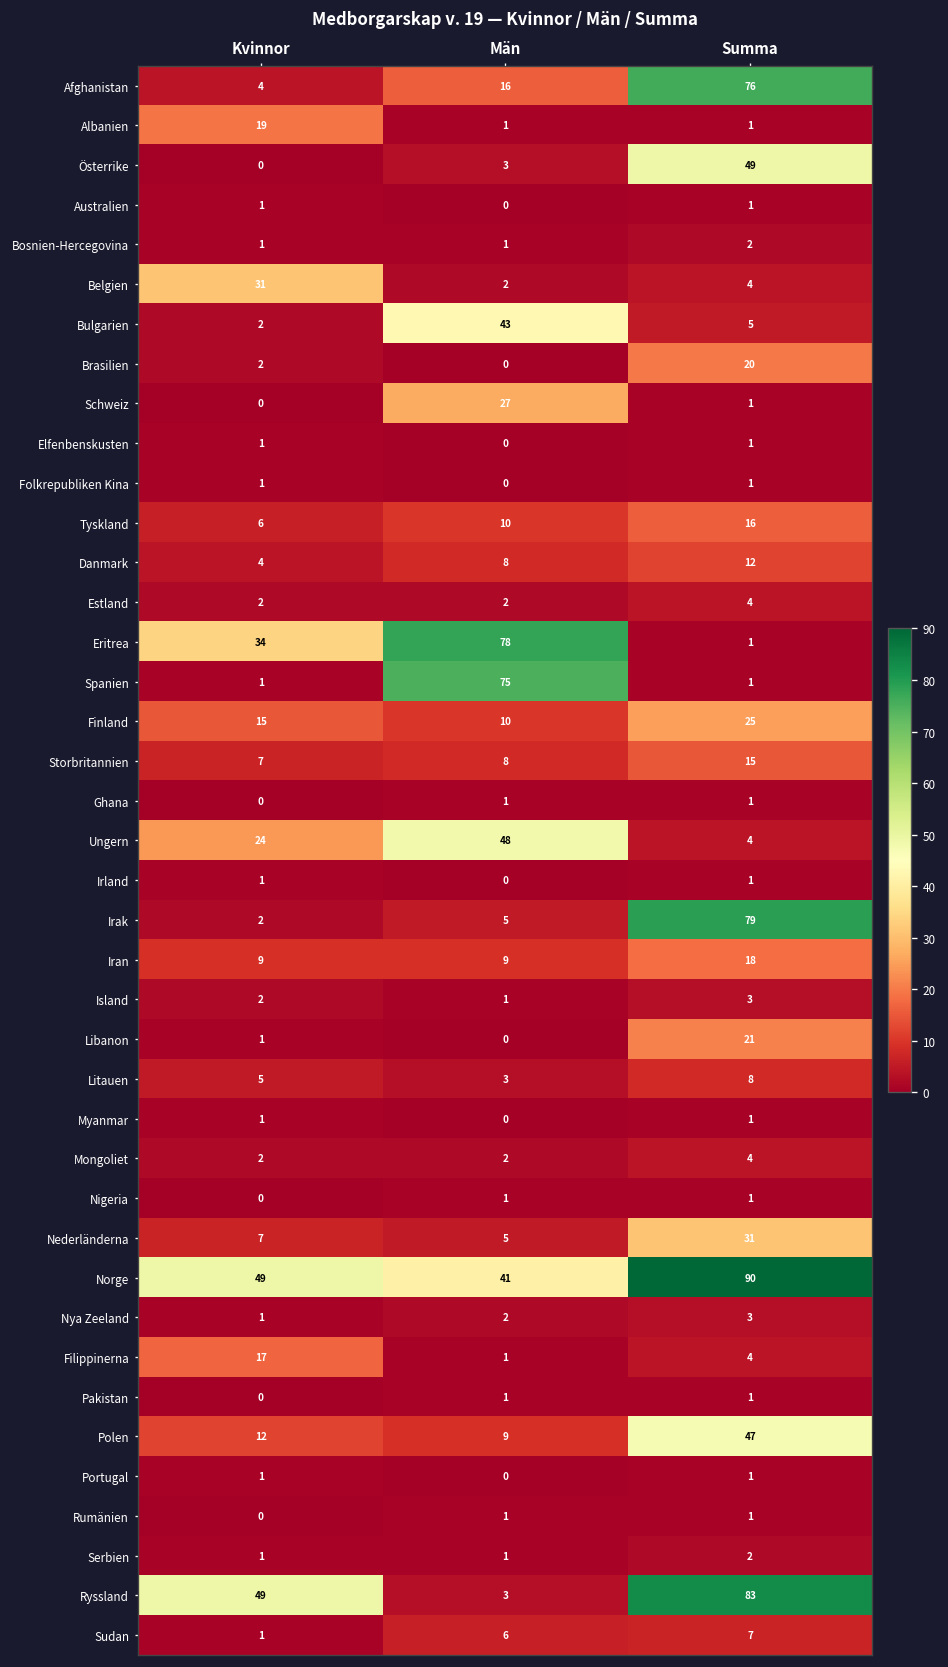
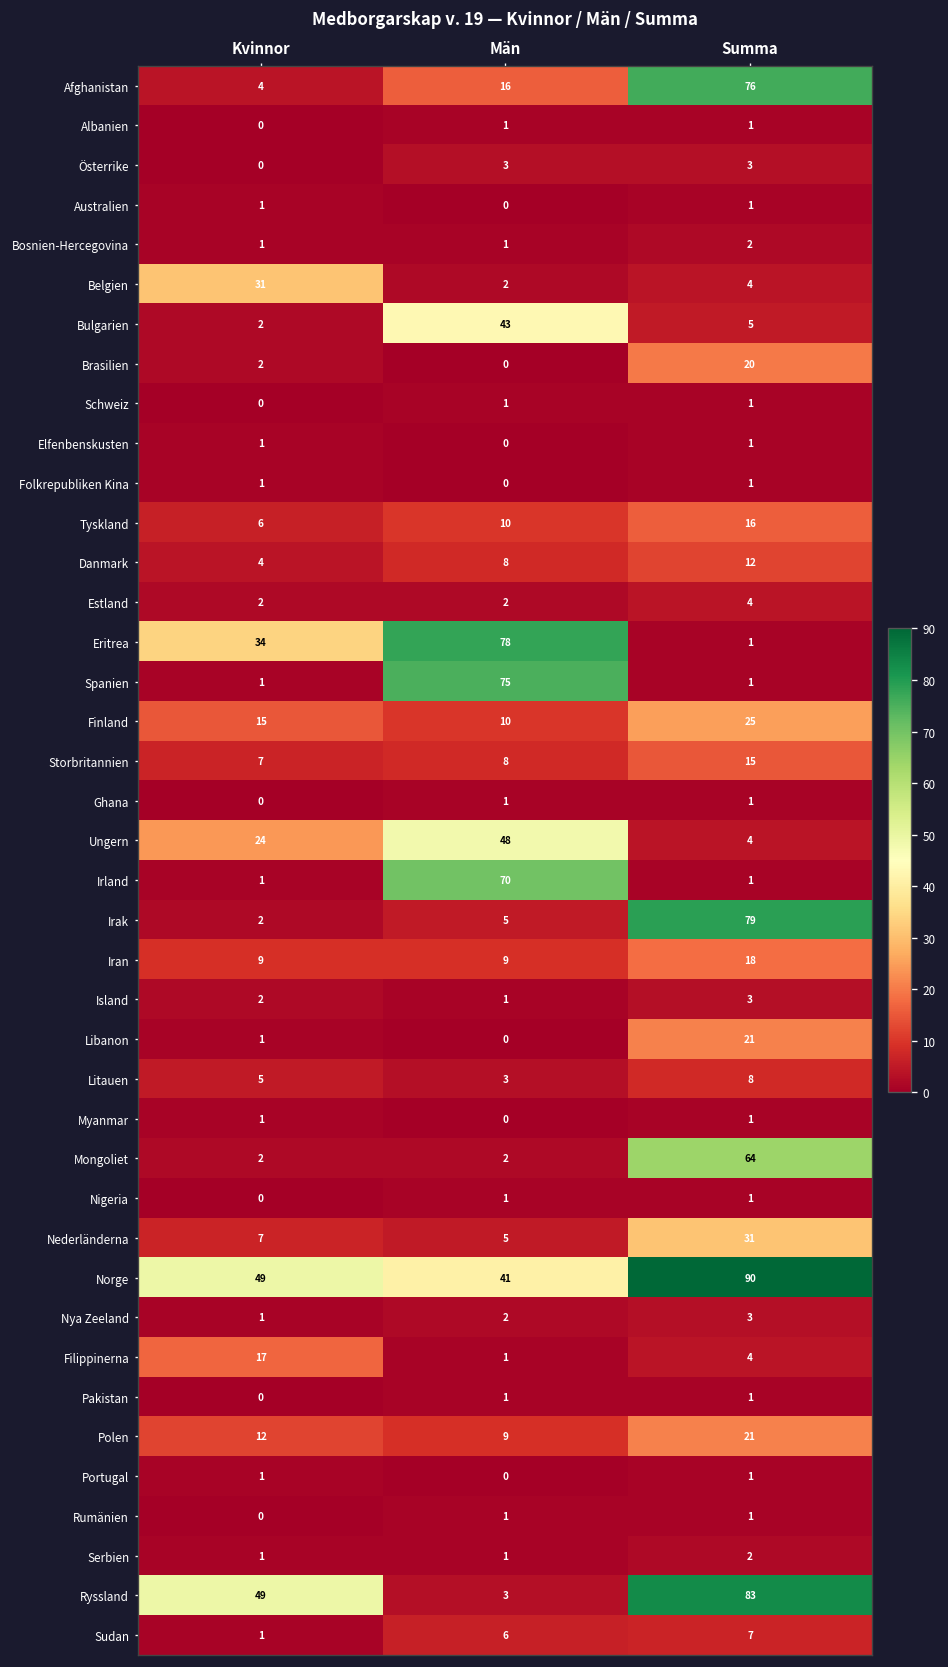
  {
    "Afghanistan": {
      "Kvinnor": 4,
      "Män": 16,
      "Summa": 76
    },
    "Albanien": {
-     "Kvinnor": 19,
+     "Kvinnor": 0,
      "Män": 1,
      "Summa": 1
    },
    "Österrike": {
      "Kvinnor": 0,
      "Män": 3,
-     "Summa": 49
+     "Summa": 3
    },
    "Australien": {
      "Kvinnor": 1,
      "Män": 0,
      "Summa": 1
    },
    "Bosnien-Hercegovina": {
      "Kvinnor": 1,
      "Män": 1,
      "Summa": 2
    },
    "Belgien": {
      "Kvinnor": 31,
      "Män": 2,
      "Summa": 4
    },
    "Bulgarien": {
      "Kvinnor": 2,
      "Män": 43,
      "Summa": 5
    },
    "Brasilien": {
      "Kvinnor": 2,
      "Män": 0,
      "Summa": 20
    },
    "Schweiz": {
      "Kvinnor": 0,
-     "Män": 27,
+     "Män": 1,
      "Summa": 1
    },
    "Elfenbenskusten": {
      "Kvinnor": 1,
      "Män": 0,
      "Summa": 1
    },
    "Folkrepubliken Kina": {
      "Kvinnor": 1,
      "Män": 0,
      "Summa": 1
    },
    "Tyskland": {
      "Kvinnor": 6,
      "Män": 10,
      "Summa": 16
    },
    "Danmark": {
      "Kvinnor": 4,
      "Män": 8,
      "Summa": 12
    },
    "Estland": {
      "Kvinnor": 2,
      "Män": 2,
      "Summa": 4
    },
    "Eritrea": {
      "Kvinnor": 34,
      "Män": 78,
      "Summa": 1
    },
    "Spanien": {
      "Kvinnor": 1,
      "Män": 75,
      "Summa": 1
    },
    "Finland": {
      "Kvinnor": 15,
      "Män": 10,
      "Summa": 25
    },
    "Storbritannien": {
      "Kvinnor": 7,
      "Män": 8,
      "Summa": 15
    },
    "Ghana": {
      "Kvinnor": 0,
      "Män": 1,
      "Summa": 1
    },
    "Ungern": {
      "Kvinnor": 24,
      "Män": 48,
      "Summa": 4
    },
    "Irland": {
      "Kvinnor": 1,
-     "Män": 0,
+     "Män": 70,
      "Summa": 1
    },
    "Irak": {
      "Kvinnor": 2,
      "Män": 5,
      "Summa": 79
    },
    "Iran": {
      "Kvinnor": 9,
      "Män": 9,
      "Summa": 18
    },
    "Island": {
      "Kvinnor": 2,
      "Män": 1,
      "Summa": 3
    },
    "Libanon": {
      "Kvinnor": 1,
      "Män": 0,
      "Summa": 21
    },
    "Litauen": {
      "Kvinnor": 5,
      "Män": 3,
      "Summa": 8
    },
    "Myanmar": {
      "Kvinnor": 1,
      "Män": 0,
      "Summa": 1
    },
    "Mongoliet": {
      "Kvinnor": 2,
      "Män": 2,
-     "Summa": 4
+     "Summa": 64
    },
    "Nigeria": {
      "Kvinnor": 0,
      "Män": 1,
      "Summa": 1
    },
    "Nederländerna": {
      "Kvinnor": 7,
      "Män": 5,
      "Summa": 31
    },
    "Norge": {
      "Kvinnor": 49,
      "Män": 41,
      "Summa": 90
    },
    "Nya Zeeland": {
      "Kvinnor": 1,
      "Män": 2,
      "Summa": 3
    },
    "Filippinerna": {
      "Kvinnor": 17,
      "Män": 1,
      "Summa": 4
    },
    "Pakistan": {
      "Kvinnor": 0,
      "Män": 1,
      "Summa": 1
    },
    "Polen": {
      "Kvinnor": 12,
      "Män": 9,
-     "Summa": 47
+     "Summa": 21
    },
    "Portugal": {
      "Kvinnor": 1,
      "Män": 0,
      "Summa": 1
    },
    "Rumänien": {
      "Kvinnor": 0,
      "Män": 1,
      "Summa": 1
    },
    "Serbien": {
      "Kvinnor": 1,
      "Män": 1,
      "Summa": 2
    },
    "Ryssland": {
      "Kvinnor": 49,
      "Män": 3,
      "Summa": 83
    },
    "Sudan": {
      "Kvinnor": 1,
      "Män": 6,
      "Summa": 7
    }
  }
